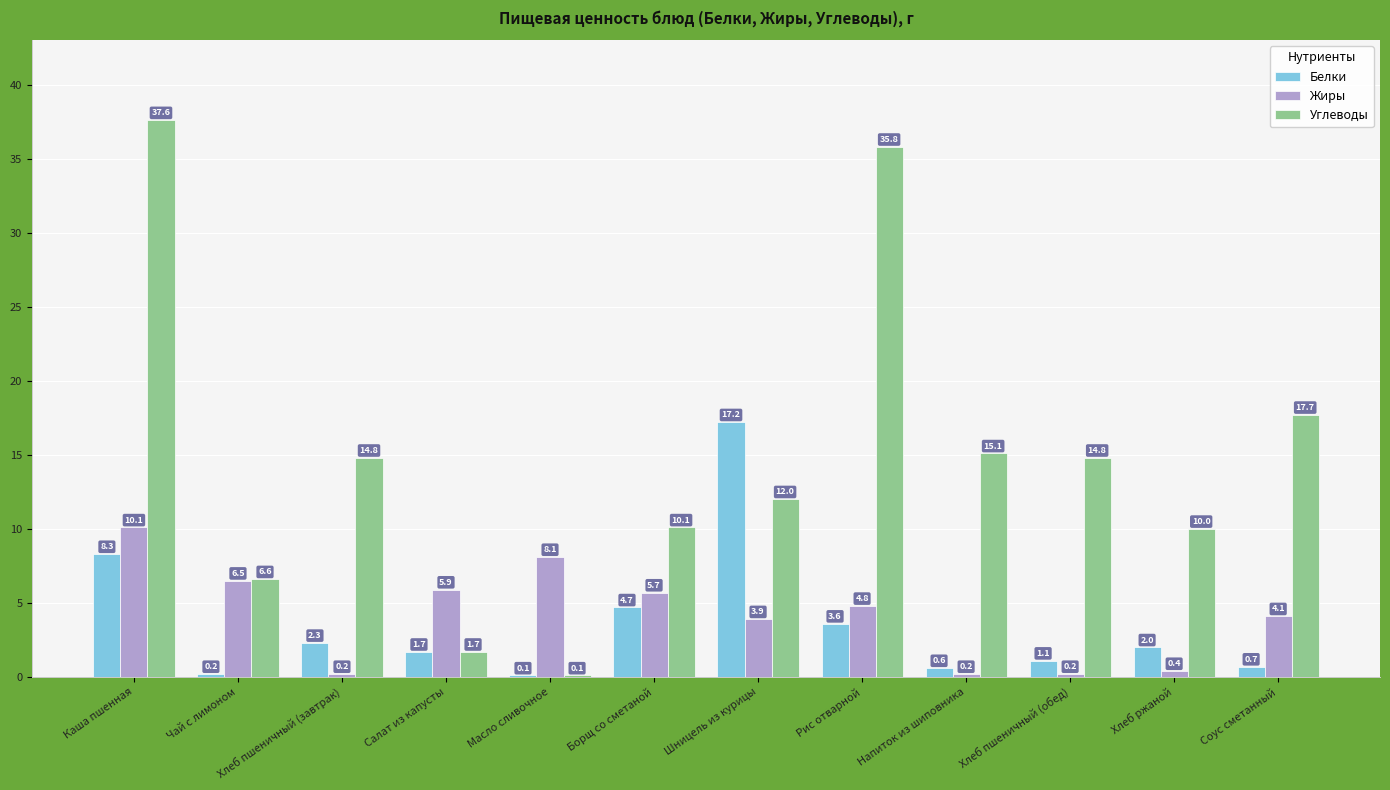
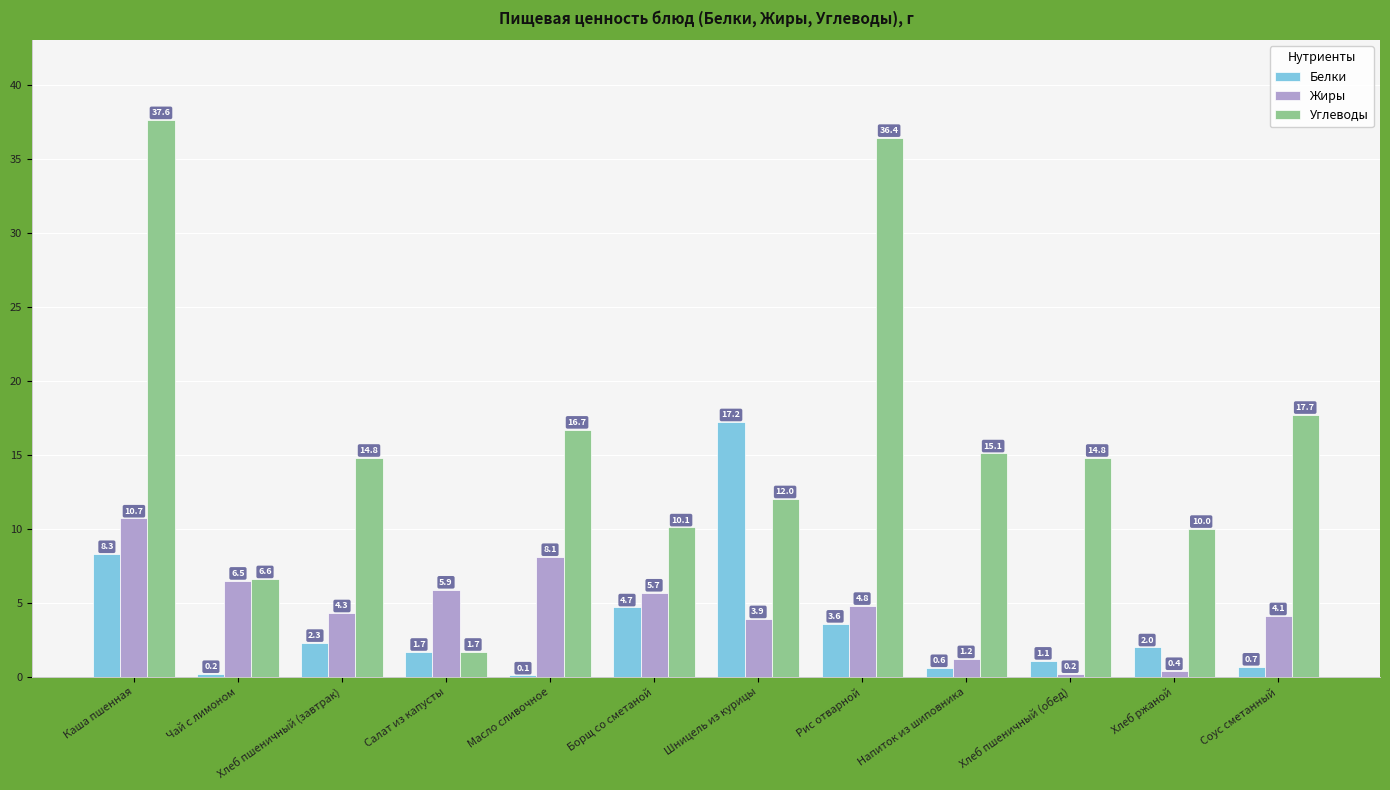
  {
    "Жиры": {
-     "Каша пшенная": 10.1,
-     "Хлеб пшеничный (завтрак)": 0.2,
-     "Напиток из шиповника": 0.2
+     "Каша пшенная": 10.7,
+     "Хлеб пшеничный (завтрак)": 4.3,
+     "Напиток из шиповника": 1.2
    },
    "Углеводы": {
-     "Масло сливочное": 0.1,
-     "Рис отварной": 35.8
+     "Масло сливочное": 16.7,
+     "Рис отварной": 36.4
    }
  }
